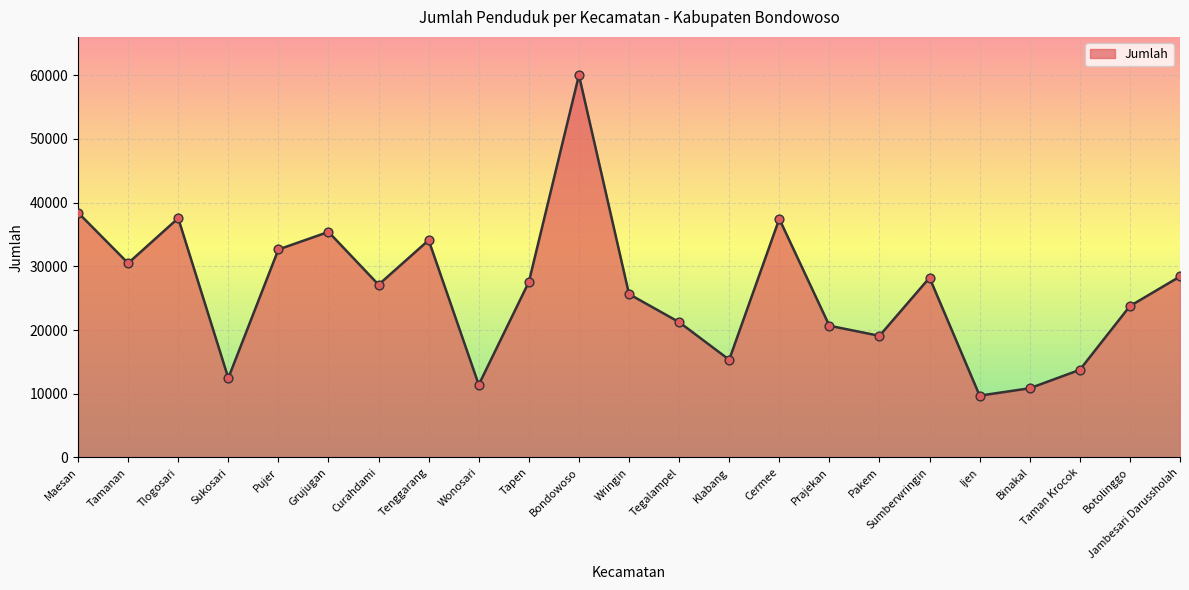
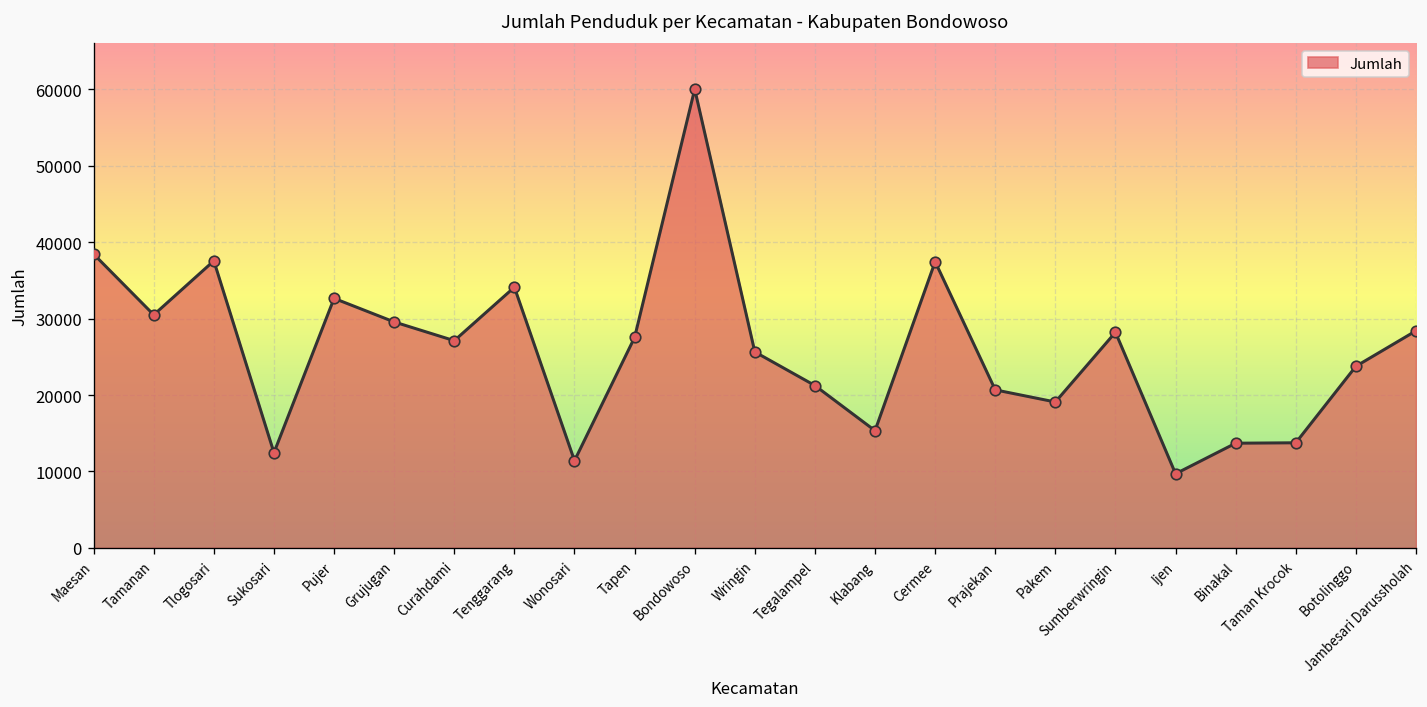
  {
    "Maesan": 38000,
    "Tamanan": 30000,
    "Tlogosari": 38000,
    "Sukosari": 12000,
    "Pujer": 33000,
-   "Grujugan": 35000,
+   "Grujugan": 30000,
    "Curahdami": 27000,
    "Tenggarang": 34000,
    "Wonosari": 11000,
    "Tapen": 28000,
    "Bondowoso": 60000,
    "Wringin": 26000,
    "Tegalampel": 21000,
    "Klabang": 15000,
    "Cermee": 37000,
    "Prajekan": 21000,
    "Pakem": 19000,
    "Sumberwringin": 28000,
    "Ijen": 10000,
-   "Binakal": 11000,
+   "Binakal": 14000,
    "Taman Krocok": 14000,
    "Botolinggo": 24000,
    "Jambesari Darussholah": 28000
  }
